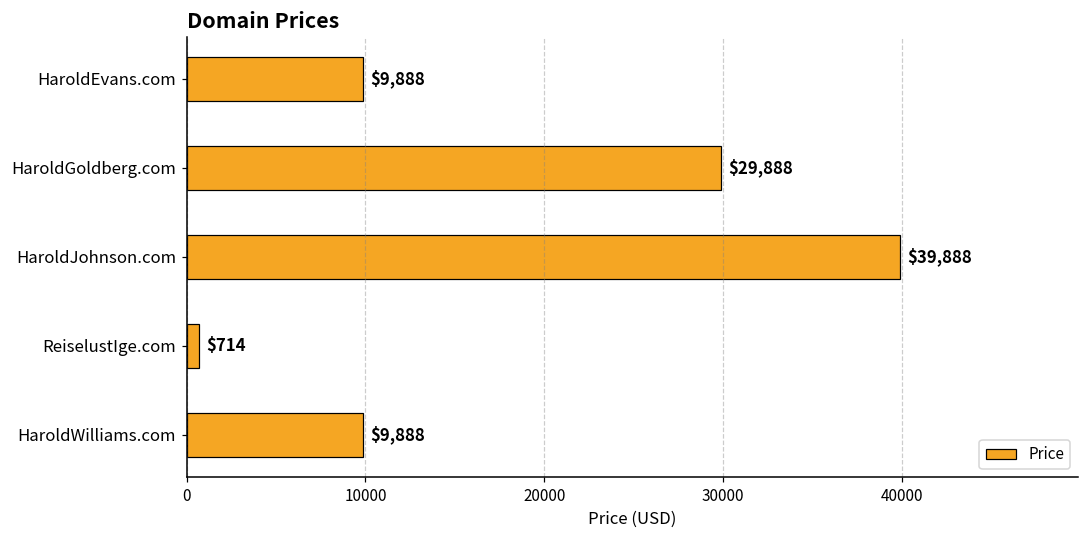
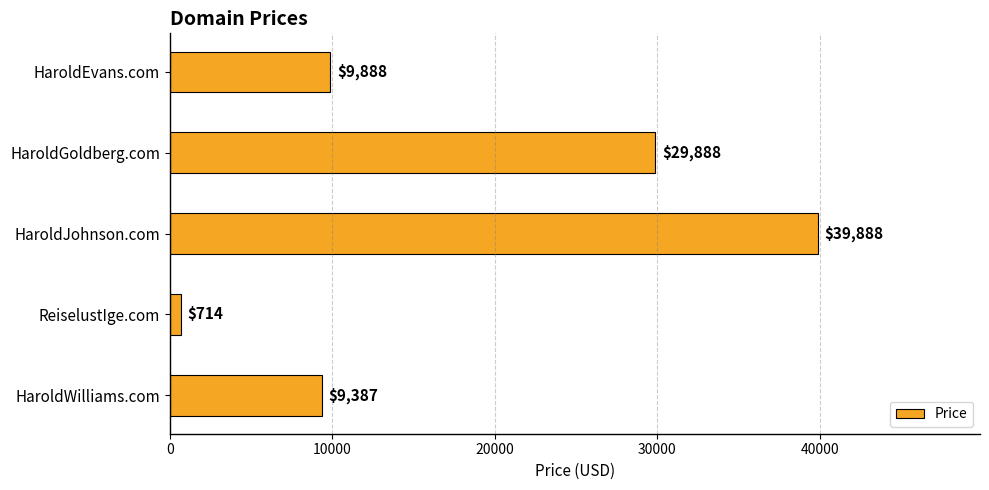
  {
    "HaroldEvans.com": "$9,888",
    "HaroldGoldberg.com": "$29,888",
    "HaroldJohnson.com": "$39,888",
    "ReiselustIge.com": "$714",
-   "HaroldWilliams.com": "$9,888"
+   "HaroldWilliams.com": "$9,387"
  }
